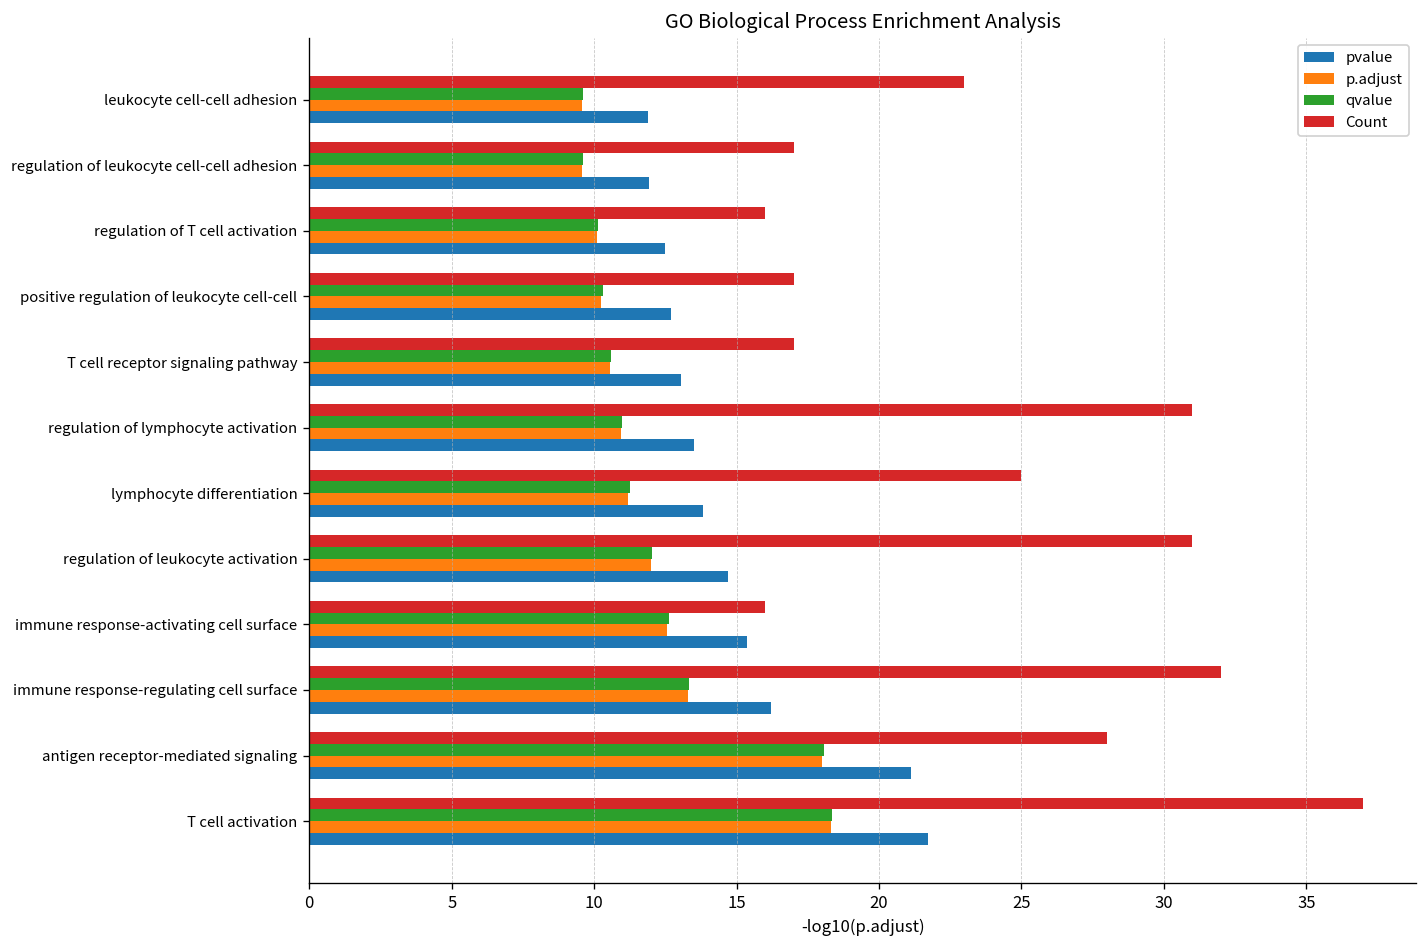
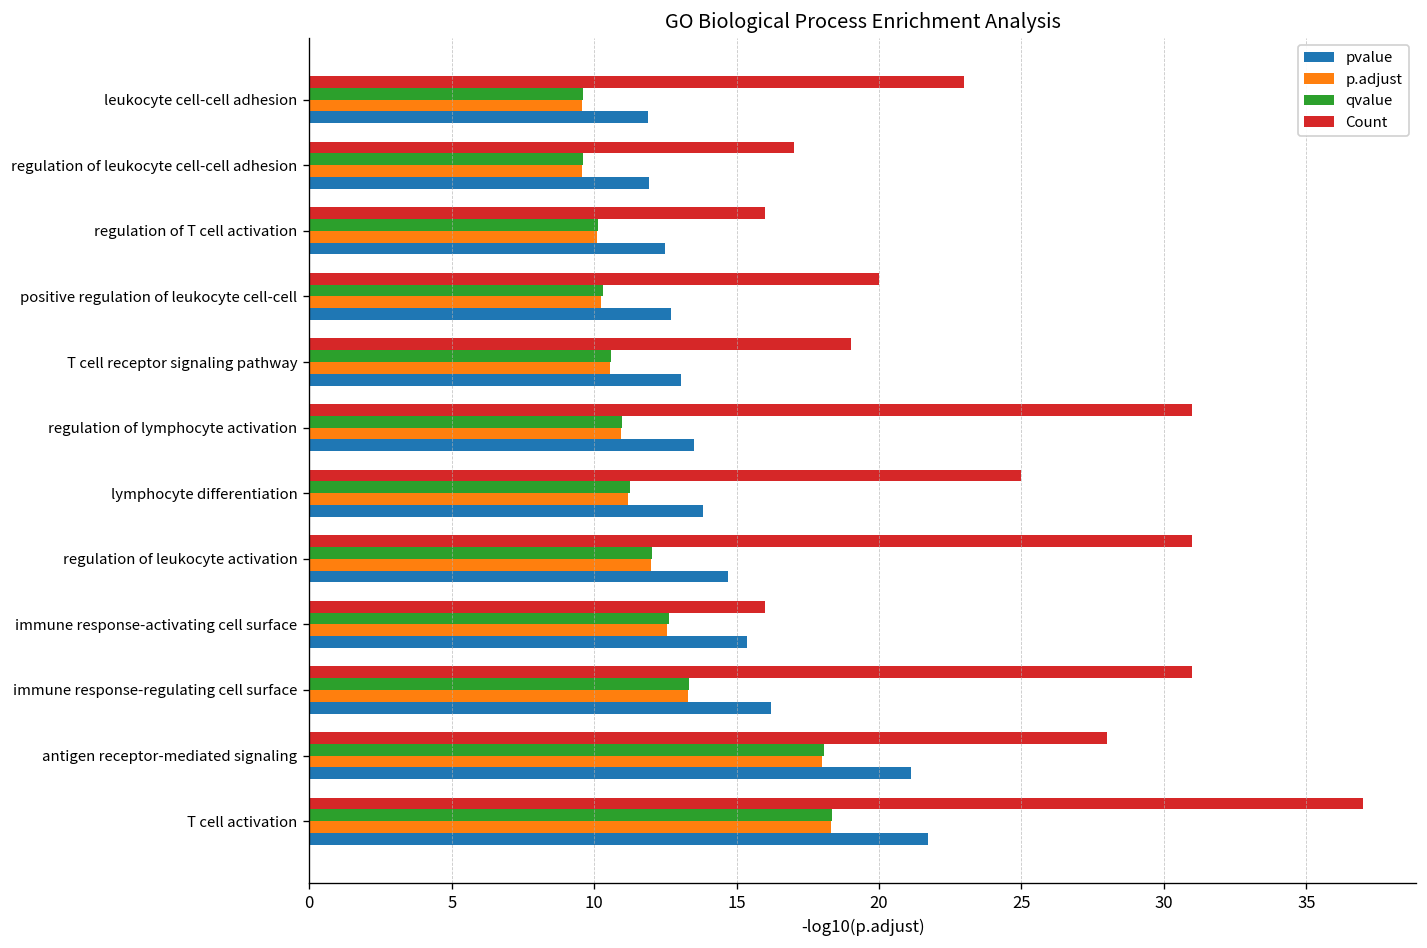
  {
    "pvalue": {
      "leukocyte cell-cell adhesion": 12,
      "regulation of leukocyte cell-cell adhesion": 12,
      "regulation of T cell activation": 12.5,
      "positive regulation of leukocyte cell-cell": 12.7,
      "T cell receptor signaling pathway": 13,
      "regulation of lymphocyte activation": 13.5,
      "lymphocyte differentiation": 13.8,
      "regulation of leukocyte activation": 14.7,
      "immune response-activating cell surface": 15.4,
      "immune response-regulating cell surface": 16.2,
      "antigen receptor-mediated signaling": 21.1,
      "T cell activation": 21.7
    },
    "p.adjust": {
      "leukocyte cell-cell adhesion": 9.6,
      "regulation of leukocyte cell-cell adhesion": 9.6,
      "regulation of T cell activation": 10,
      "positive regulation of leukocyte cell-cell": 10.3,
      "T cell receptor signaling pathway": 10.5,
      "regulation of lymphocyte activation": 11,
      "lymphocyte differentiation": 11.2,
      "regulation of leukocyte activation": 12,
      "immune response-activating cell surface": 12.6,
      "immune response-regulating cell surface": 13.3,
      "antigen receptor-mediated signaling": 18,
      "T cell activation": 18.3
    },
    "qvalue": {
      "leukocyte cell-cell adhesion": 9.6,
      "regulation of leukocyte cell-cell adhesion": 9.6,
      "regulation of T cell activation": 10.1,
      "positive regulation of leukocyte cell-cell": 10.3,
      "T cell receptor signaling pathway": 10.6,
      "regulation of lymphocyte activation": 11,
      "lymphocyte differentiation": 11.3,
      "regulation of leukocyte activation": 12,
      "immune response-activating cell surface": 12.6,
      "immune response-regulating cell surface": 13.3,
      "antigen receptor-mediated signaling": 18,
      "T cell activation": 18.4
    },
    "Count": {
      "leukocyte cell-cell adhesion": 23,
      "regulation of leukocyte cell-cell adhesion": 17,
      "regulation of T cell activation": 16,
-     "positive regulation of leukocyte cell-cell": 17,
-     "T cell receptor signaling pathway": 17,
+     "positive regulation of leukocyte cell-cell": 20,
+     "T cell receptor signaling pathway": 19,
      "regulation of lymphocyte activation": 31,
      "lymphocyte differentiation": 25,
      "regulation of leukocyte activation": 31,
      "immune response-activating cell surface": 16,
-     "immune response-regulating cell surface": 32,
+     "immune response-regulating cell surface": 31,
      "antigen receptor-mediated signaling": 28,
      "T cell activation": 37
    }
  }
